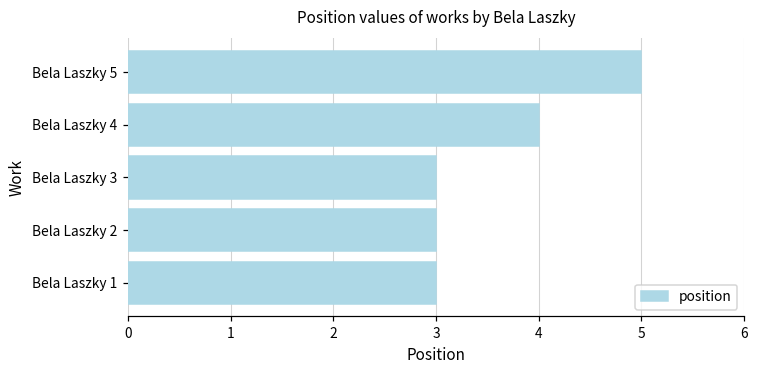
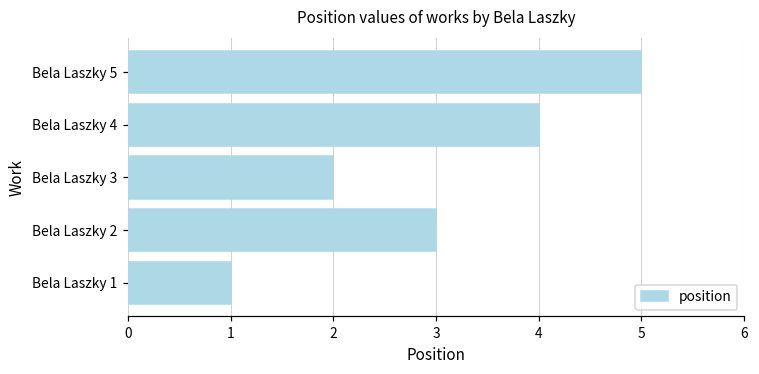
  {
    "Bela Laszky 5": 5,
    "Bela Laszky 4": 4,
-   "Bela Laszky 3": 3,
+   "Bela Laszky 3": 2,
    "Bela Laszky 2": 3,
-   "Bela Laszky 1": 3
+   "Bela Laszky 1": 1
  }
